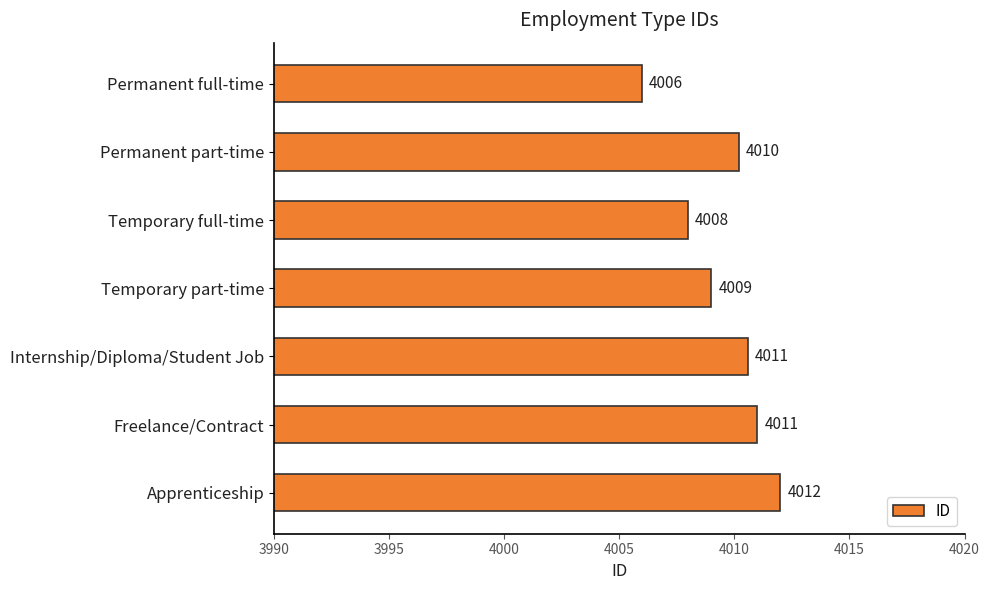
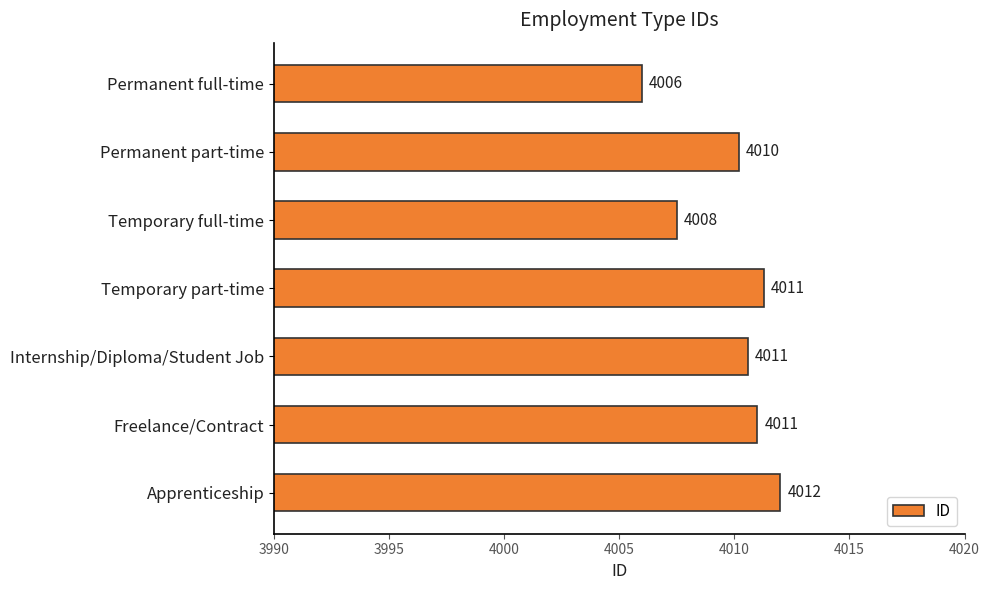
  {
    "Permanent full-time": 4006,
    "Permanent part-time": 4010,
-   "Temporary full-time": 4008.0,
-   "Temporary part-time": 4009,
+   "Temporary full-time": 4007.5,
+   "Temporary part-time": 4011,
    "Internship/Diploma/Student Job": 4011,
    "Freelance/Contract": 4011,
    "Apprenticeship": 4012
  }
